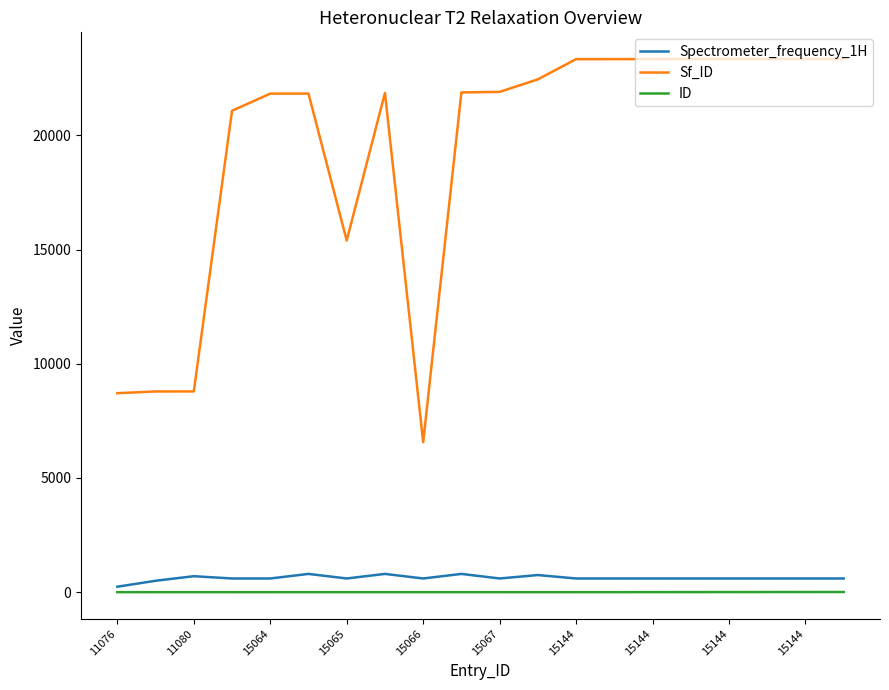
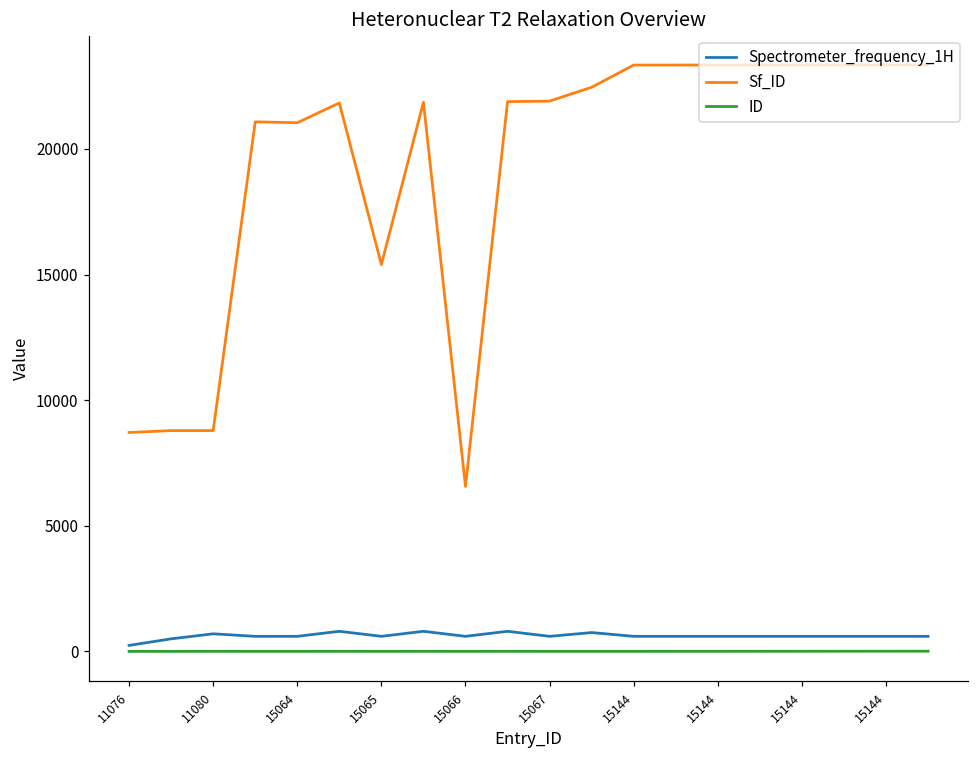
  {
    "Spectrometer_frequency_1H": {
      "11076": 200,
      "11080": 700,
      "15064": 600,
      "15065": 600,
      "15066": 600,
      "15067": 600
    },
    "Sf_ID": {
      "11076": 8700,
      "11080": 8800,
-     "15064": 21800,
+     "15064": 21000,
      "15065": 15400,
      "15066": 6600,
      "15067": 21900
    },
    "ID": {
      "11076": 0,
      "11080": 0,
      "15064": 0,
      "15065": 0,
      "15066": 0,
      "15067": 0
    }
  }
